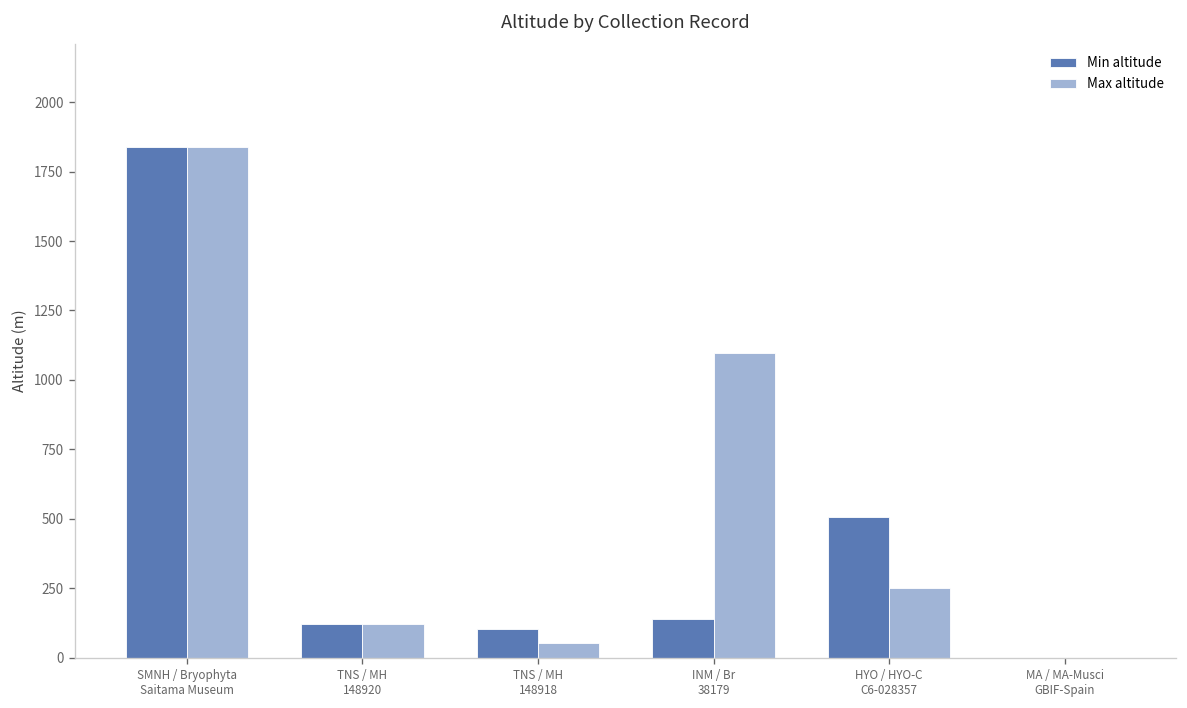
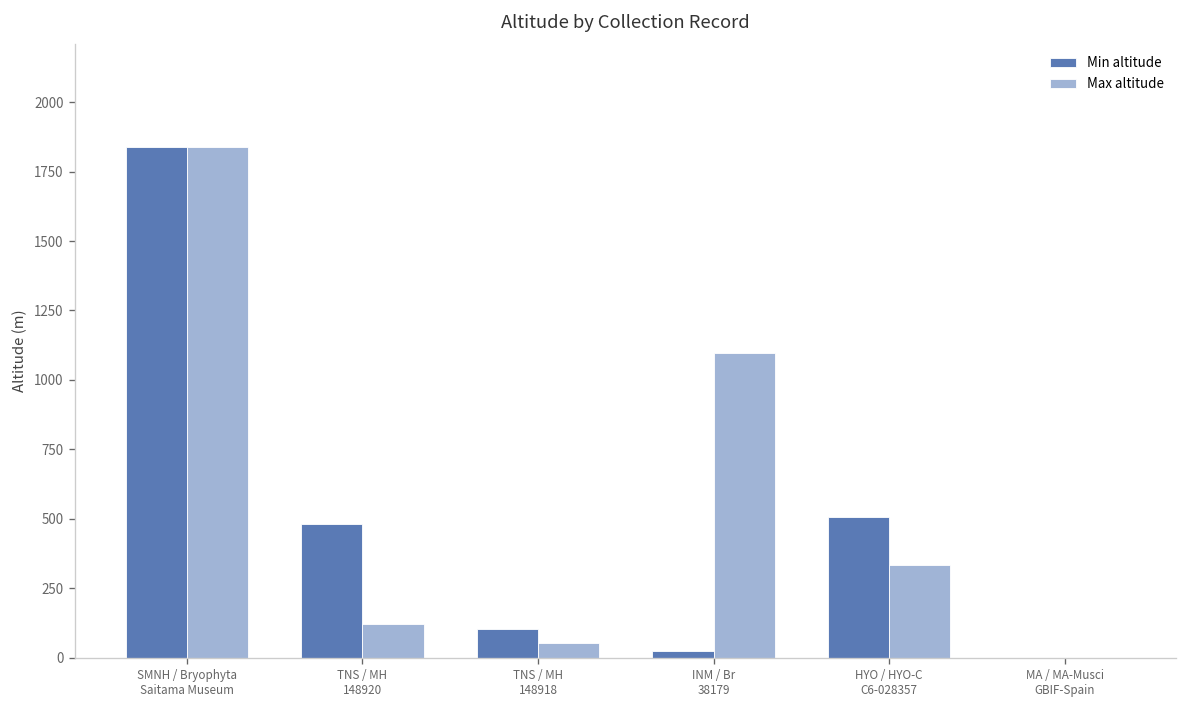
  {
    "Min altitude": {
      "SMNH / Bryophyta Saitama Museum": 1840,
-     "TNS / MH 148920": 120,
+     "TNS / MH 148920": 480,
      "TNS / MH 148918": 110,
-     "INM / Br 38179": 140,
+     "INM / Br 38179": 20,
      "HYO / HYO-C C6-028357": 510,
      "MA / MA-Musci GBIF-Spain": 0
    },
    "Max altitude": {
      "SMNH / Bryophyta Saitama Museum": 1840,
      "TNS / MH 148920": 120,
      "TNS / MH 148918": 60,
      "INM / Br 38179": 1100,
-     "HYO / HYO-C C6-028357": 250,
+     "HYO / HYO-C C6-028357": 340,
      "MA / MA-Musci GBIF-Spain": 0
    }
  }
